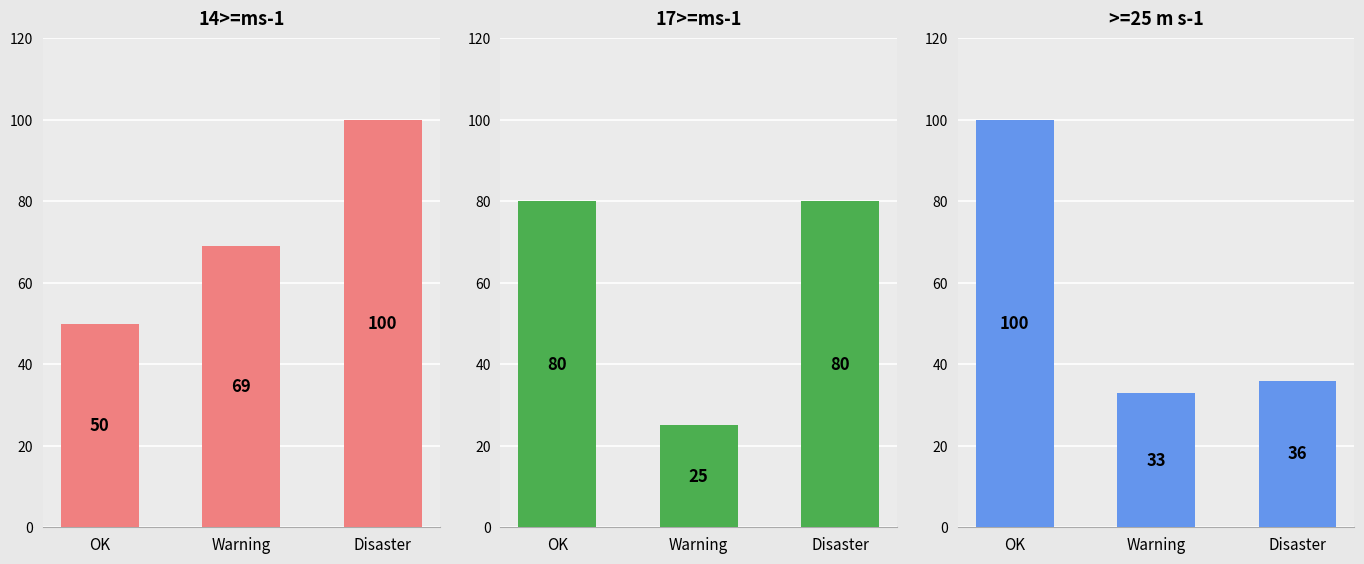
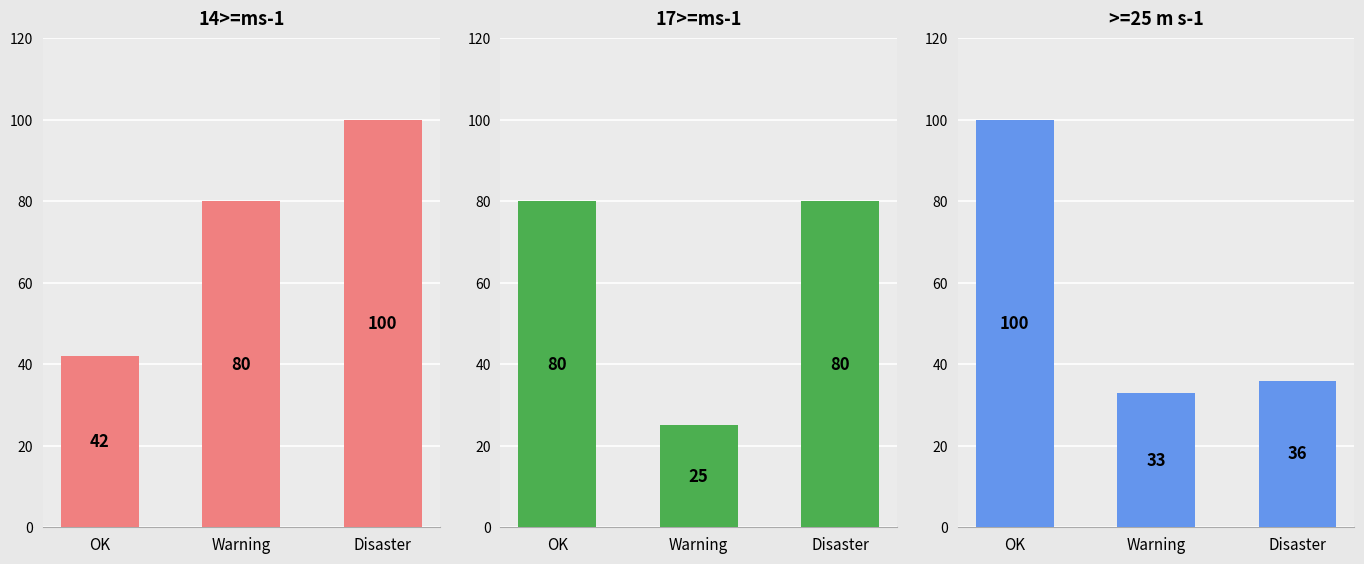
  {
    "14>=ms-1": {
-     "OK": 50,
-     "Warning": 69,
+     "OK": 42,
+     "Warning": 80,
      "Disaster": 100
    },
    "17>=ms-1": {
      "OK": 80,
      "Warning": 25,
      "Disaster": 80
    },
    ">=25 m s-1": {
      "OK": 100,
      "Warning": 33,
      "Disaster": 36
    }
  }
